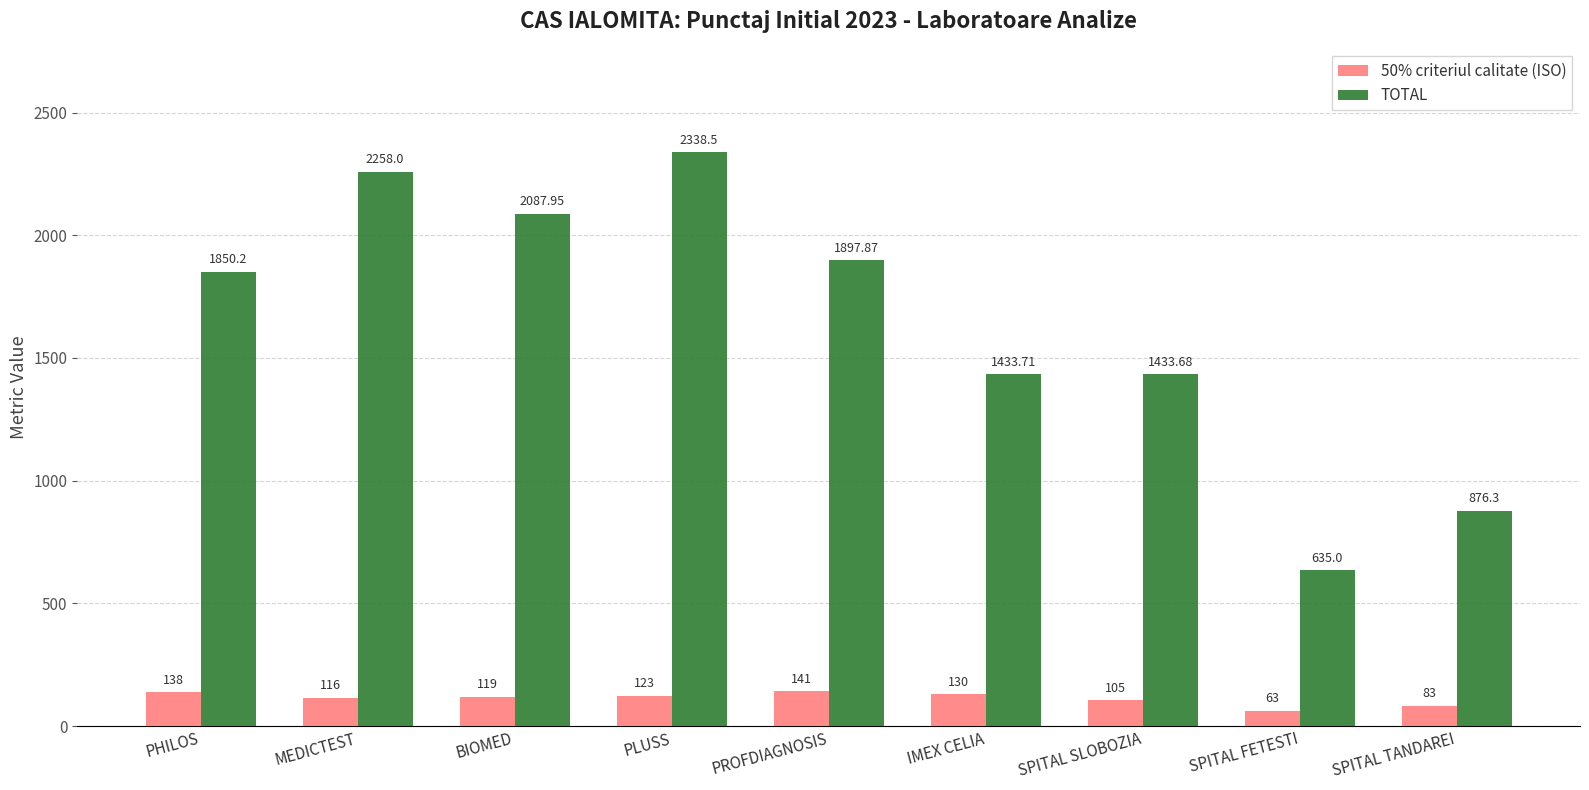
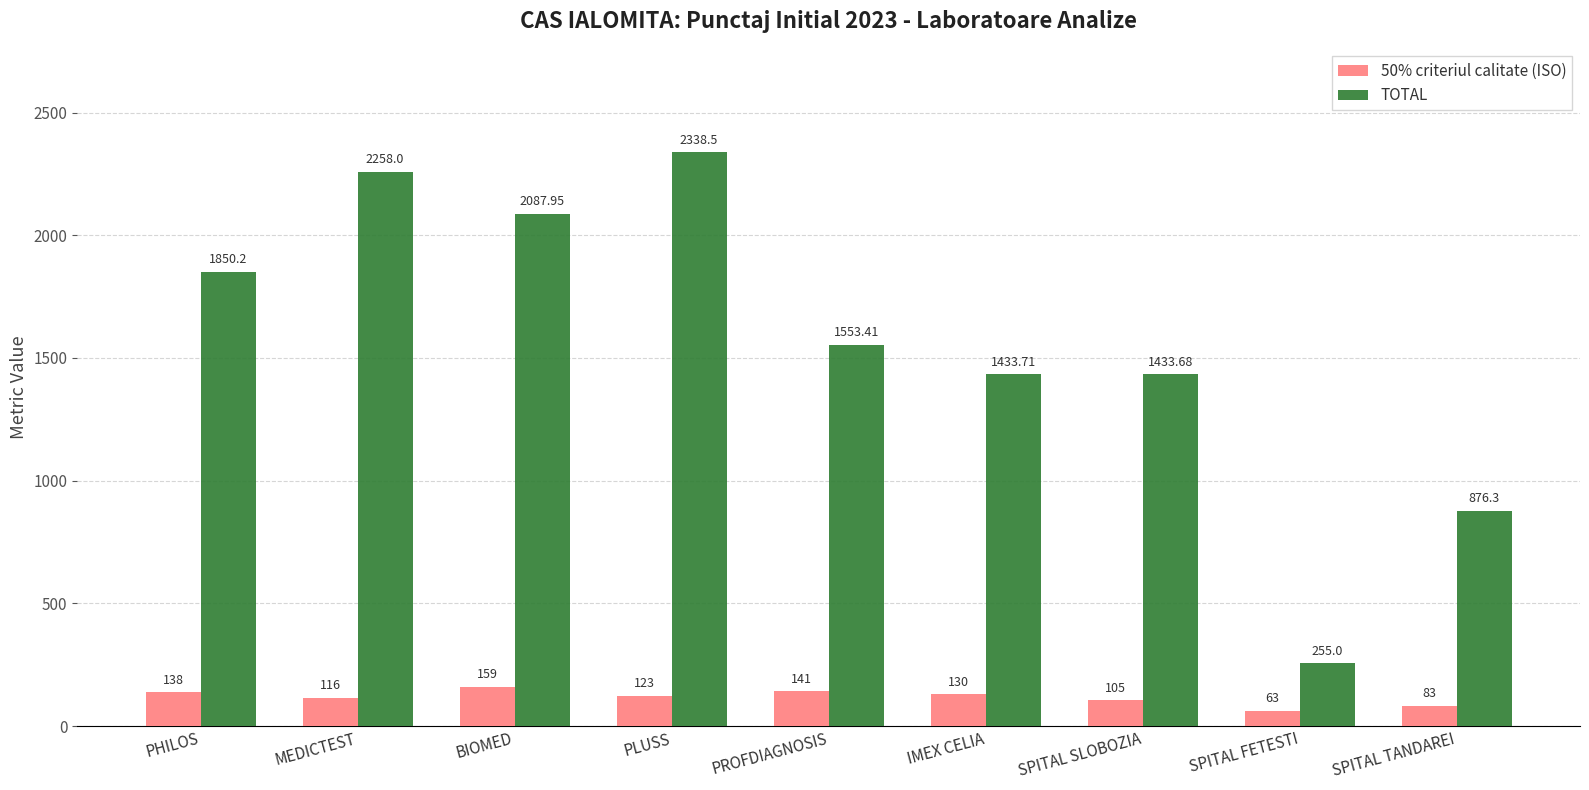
  {
    "50% criteriul calitate (ISO)": {
      "PHILOS": 138,
      "MEDICTEST": 116,
-     "BIOMED": 119,
+     "BIOMED": 159,
      "PLUSS": 123,
      "PROFDIAGNOSIS": 141,
      "IMEX CELIA": 130,
      "SPITAL SLOBOZIA": 105,
      "SPITAL FETESTI": 63,
      "SPITAL TANDAREI": 83
    },
    "TOTAL": {
      "PHILOS": 1850.2,
      "MEDICTEST": 2258.0,
      "BIOMED": 2087.95,
      "PLUSS": 2338.5,
-     "PROFDIAGNOSIS": 1897.87,
+     "PROFDIAGNOSIS": 1553.41,
      "IMEX CELIA": 1433.71,
      "SPITAL SLOBOZIA": 1433.68,
-     "SPITAL FETESTI": 635.0,
+     "SPITAL FETESTI": 255.0,
      "SPITAL TANDAREI": 876.3
    }
  }
